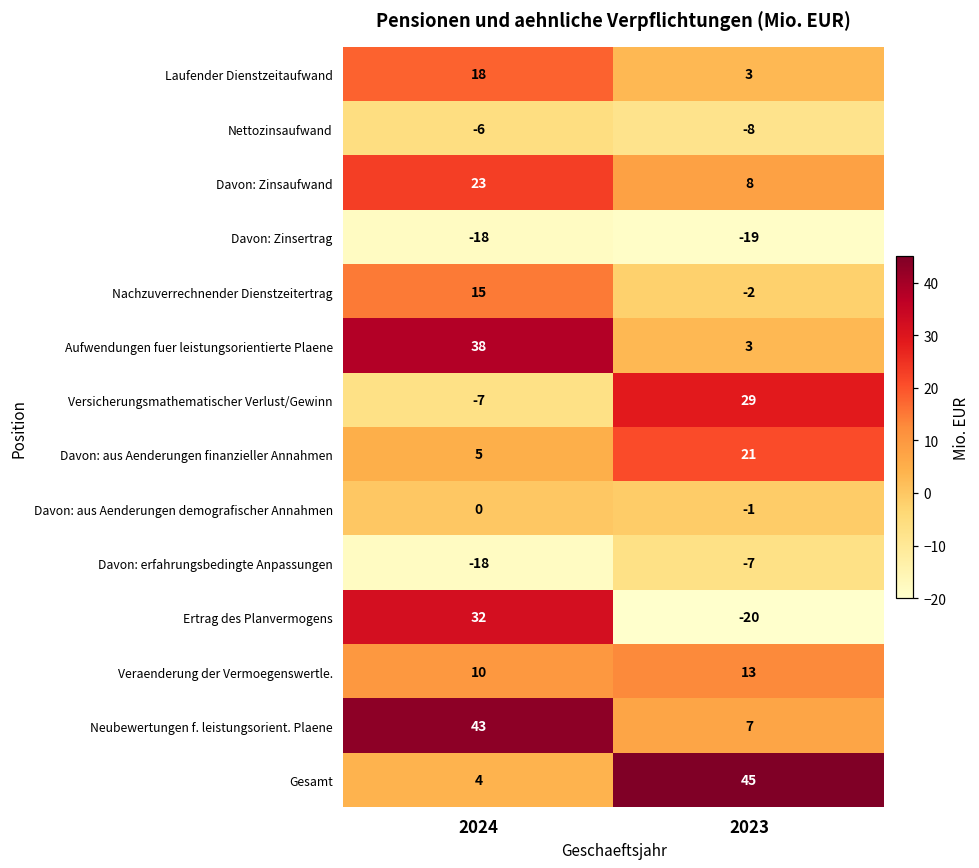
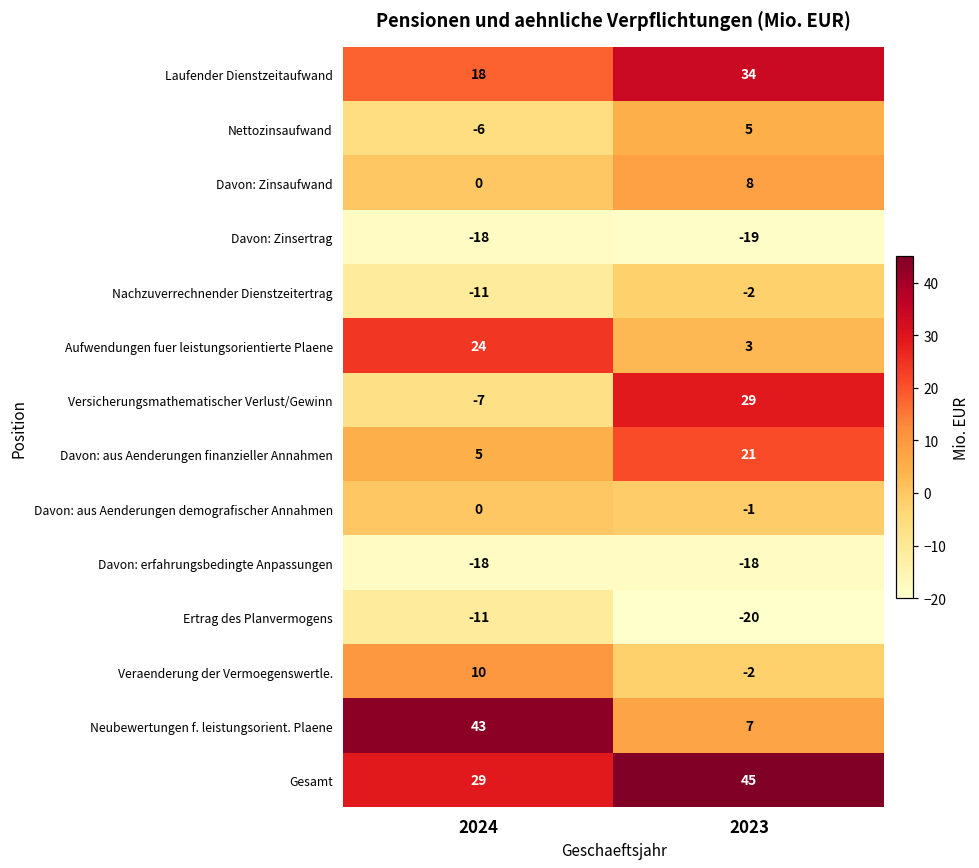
  {
    "Laufender Dienstzeitaufwand": {
      "2024": 18,
-     "2023": 3
+     "2023": 34
    },
    "Nettozinsaufwand": {
      "2024": -6,
-     "2023": -8
+     "2023": 5
    },
    "Davon: Zinsaufwand": {
-     "2024": 23,
+     "2024": 0,
      "2023": 8
    },
    "Davon: Zinsertrag": {
      "2024": -18,
      "2023": -19
    },
    "Nachzuverrechnender Dienstzeitertrag": {
-     "2024": 15,
+     "2024": -11,
      "2023": -2
    },
    "Aufwendungen fuer leistungsorientierte Plaene": {
-     "2024": 38,
+     "2024": 24,
      "2023": 3
    },
    "Versicherungsmathematischer Verlust/Gewinn": {
      "2024": -7,
      "2023": 29
    },
    "Davon: aus Aenderungen finanzieller Annahmen": {
      "2024": 5,
      "2023": 21
    },
    "Davon: aus Aenderungen demografischer Annahmen": {
      "2024": 0,
      "2023": -1
    },
    "Davon: erfahrungsbedingte Anpassungen": {
      "2024": -18,
-     "2023": -7
+     "2023": -18
    },
    "Ertrag des Planvermogens": {
-     "2024": 32,
+     "2024": -11,
      "2023": -20
    },
    "Veraenderung der Vermoegenswertle.": {
      "2024": 10,
-     "2023": 13
+     "2023": -2
    },
    "Neubewertungen f. leistungsorient. Plaene": {
      "2024": 43,
      "2023": 7
    },
    "Gesamt": {
-     "2024": 4,
+     "2024": 29,
      "2023": 45
    }
  }
